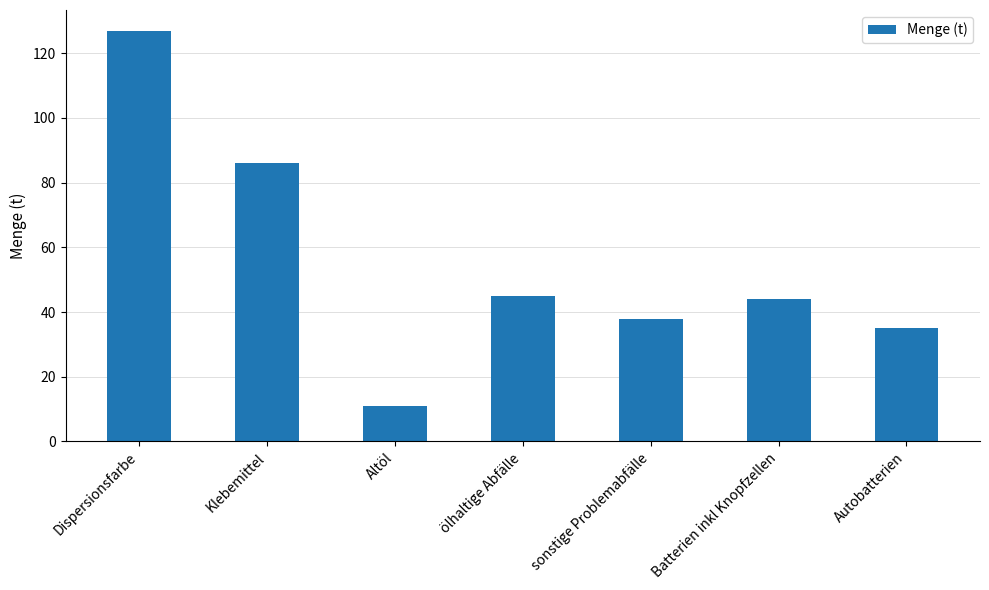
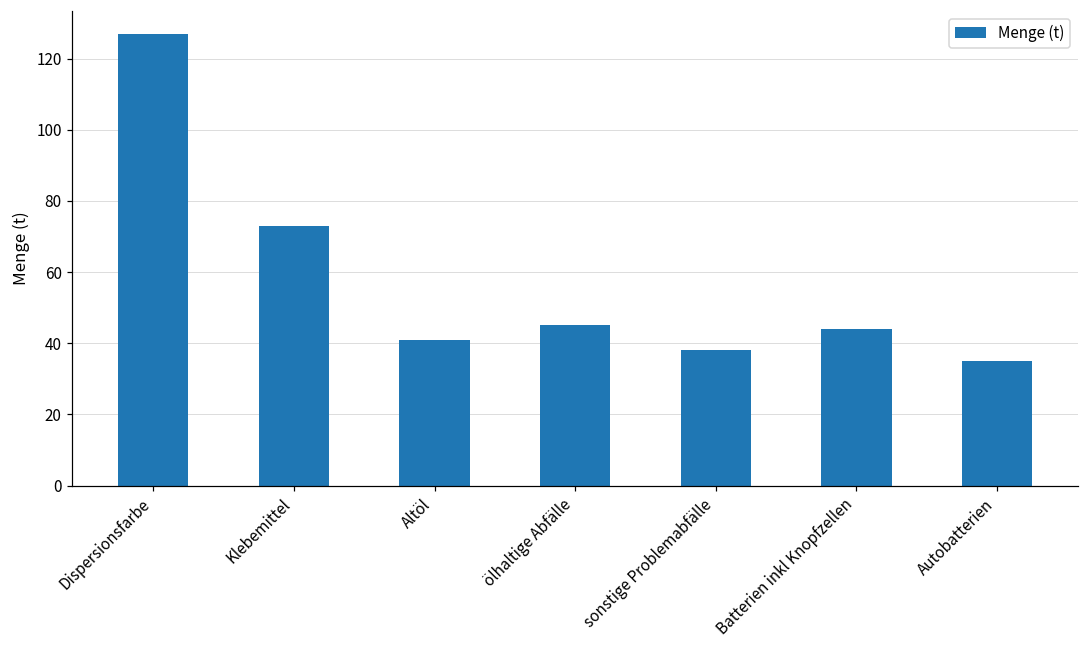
  {
    "Dispersionsfarbe": 127,
-   "Klebemittel": 86,
-   "Altöl": 11,
+   "Klebemittel": 73,
+   "Altöl": 41,
    "ölhaltige Abfälle": 45,
    "sonstige Problemabfälle": 38,
    "Batterien inkl Knopfzellen": 44,
    "Autobatterien": 35
  }
